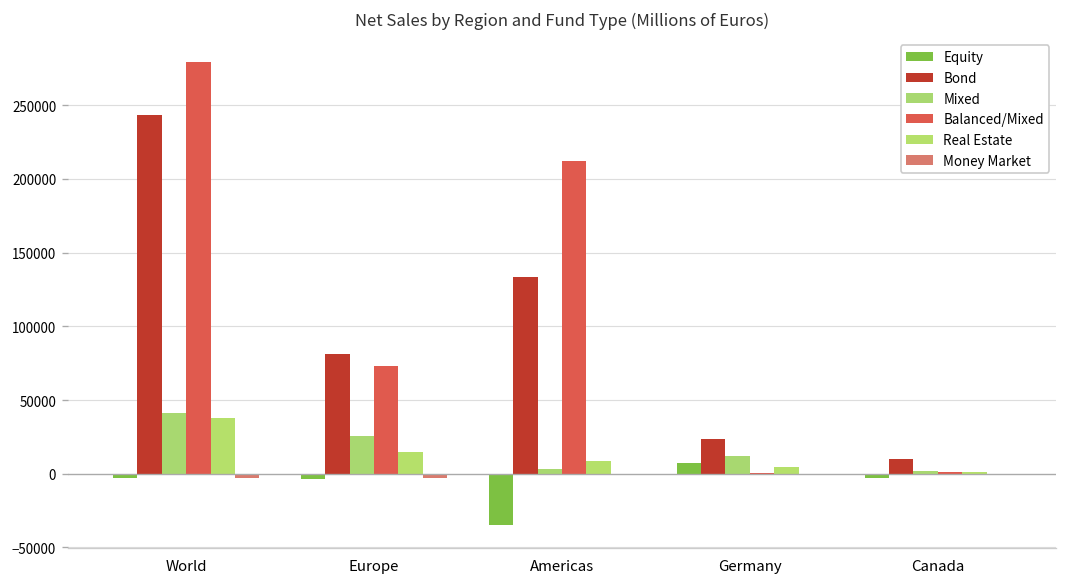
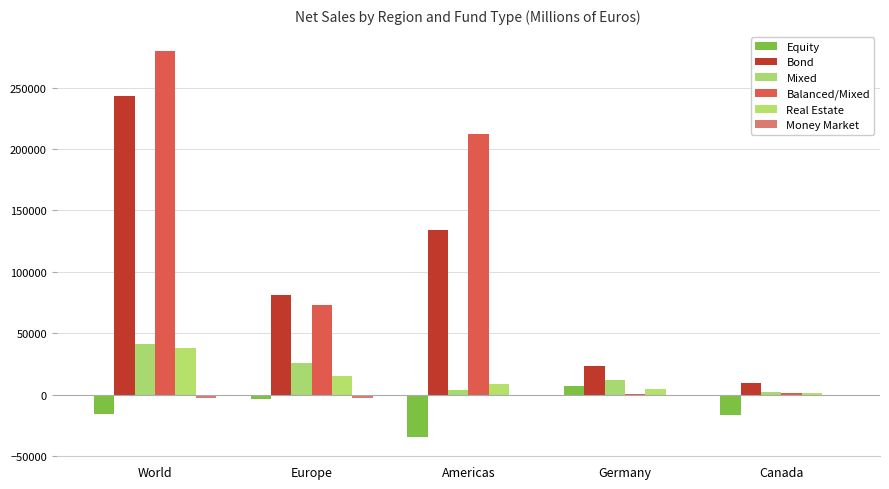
  {
    "Equity": {
-     "World": -3000,
+     "World": -16000,
      "Europe": -3000,
      "Americas": -34000,
      "Germany": 7000,
-     "Canada": -3000
+     "Canada": -17000
    }
  }
